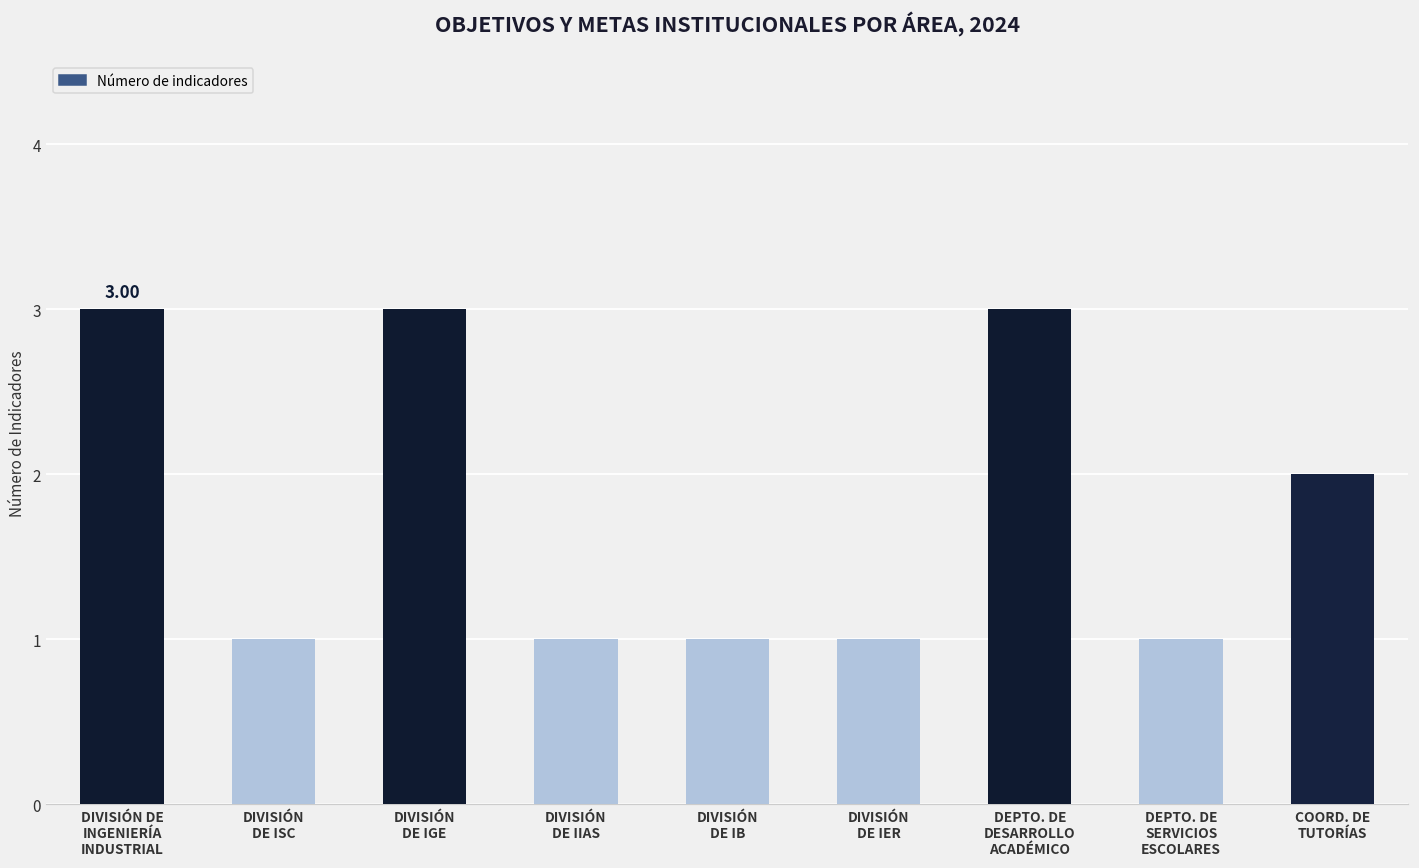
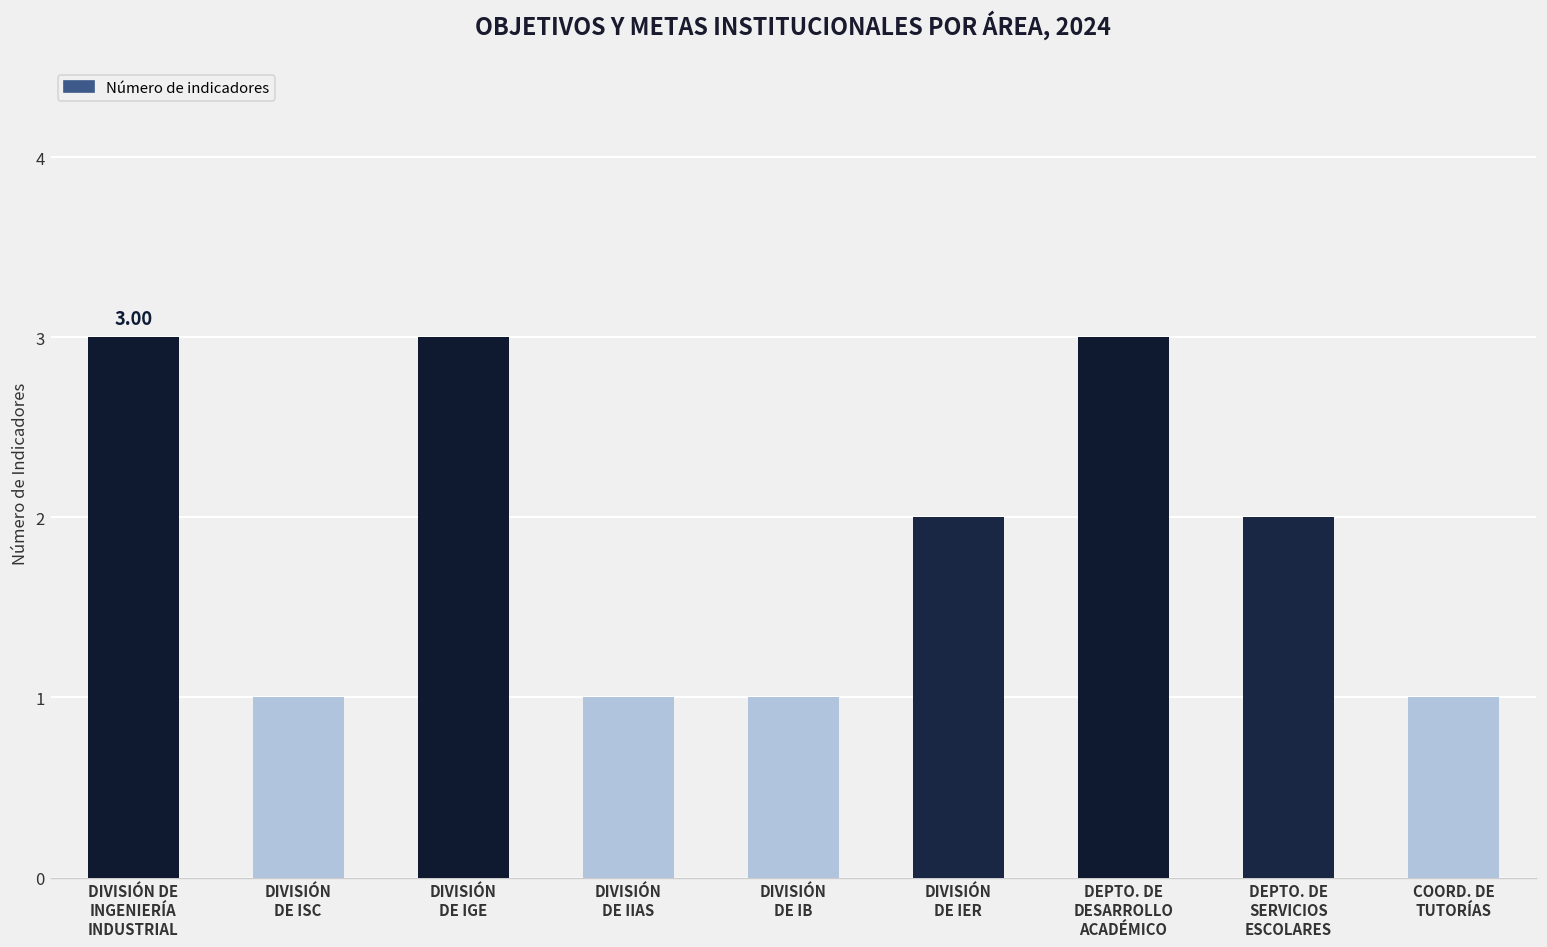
  {
    "DIVISIÓN DE ISC": 1,
    "DIVISIÓN DE IGE": 3,
    "DIVISIÓN DE IIAS": 1,
    "DIVISIÓN DE IB": 1,
-   "DIVISIÓN DE IER": 1,
+   "DIVISIÓN DE IER": 2,
    "DEPTO. DE DESARROLLO ACADÉMICO": 3,
-   "DEPTO. DE SERVICIOS ESCOLARES": 1,
-   "COORD. DE TUTORÍAS": 2
+   "DEPTO. DE SERVICIOS ESCOLARES": 2,
+   "COORD. DE TUTORÍAS": 1
  }
